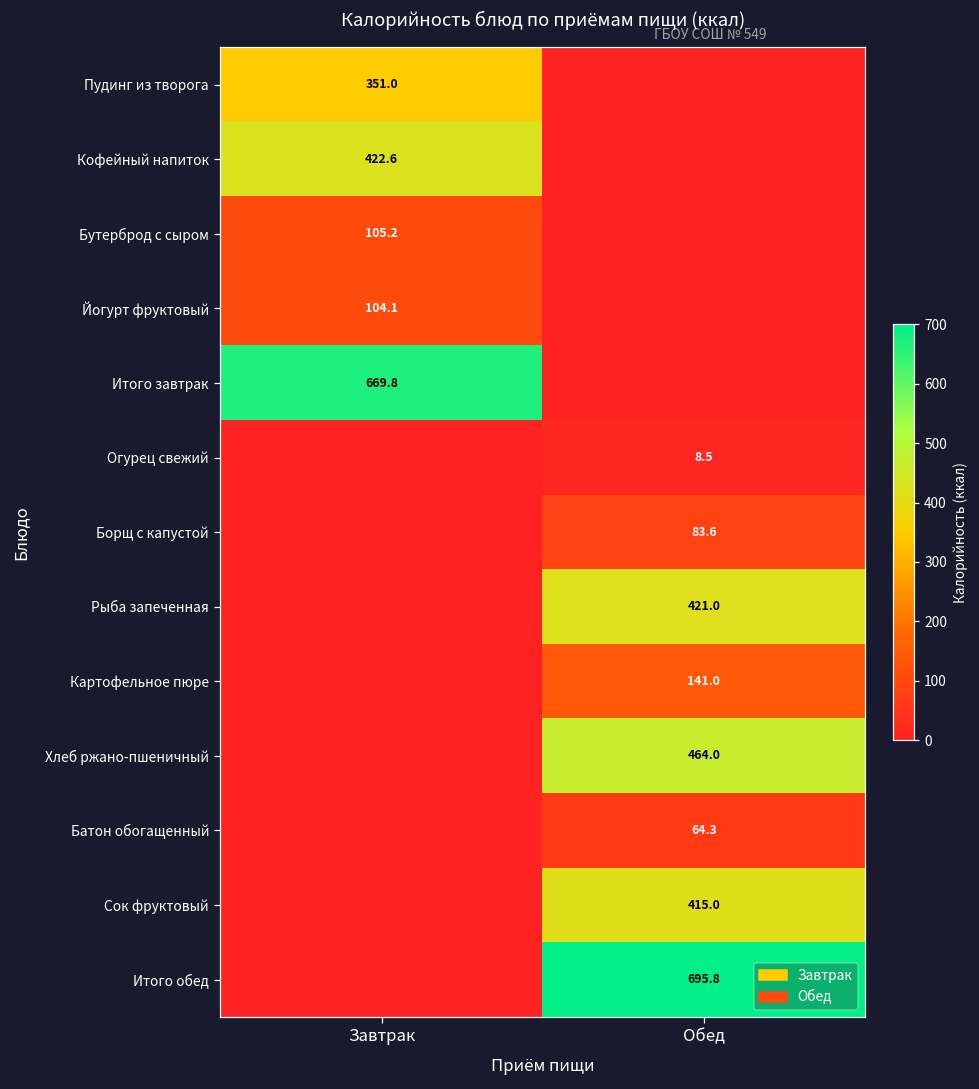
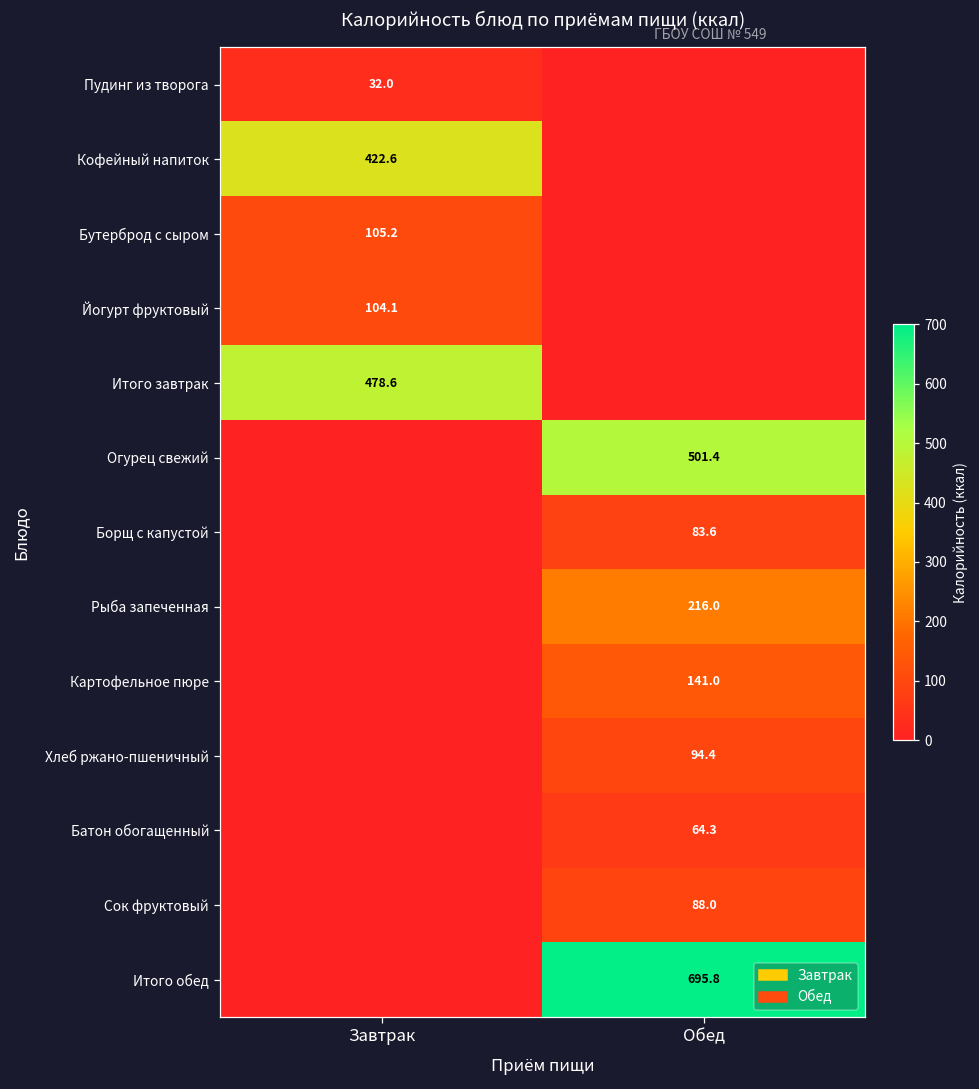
  {
    "Пудинг из творога": {
-     "Завтрак": 351.0
+     "Завтрак": 32.0
    },
    "Кофейный напиток": {
      "Завтрак": 422.6
    },
    "Бутерброд с сыром": {
      "Завтрак": 105.2
    },
    "Йогурт фруктовый": {
      "Завтрак": 104.1
    },
    "Итого завтрак": {
-     "Завтрак": 669.8
+     "Завтрак": 478.6
    },
    "Огурец свежий": {
-     "Обед": 8.5
+     "Обед": 501.4
    },
    "Борщ с капустой": {
      "Обед": 83.6
    },
    "Рыба запеченная": {
-     "Обед": 421.0
+     "Обед": 216.0
    },
    "Картофельное пюре": {
      "Обед": 141.0
    },
    "Хлеб ржано-пшеничный": {
-     "Обед": 464.0
+     "Обед": 94.4
    },
    "Батон обогащенный": {
      "Обед": 64.3
    },
    "Сок фруктовый": {
-     "Обед": 415.0
+     "Обед": 88.0
    },
    "Итого обед": {
      "Обед": 695.8
    }
  }
